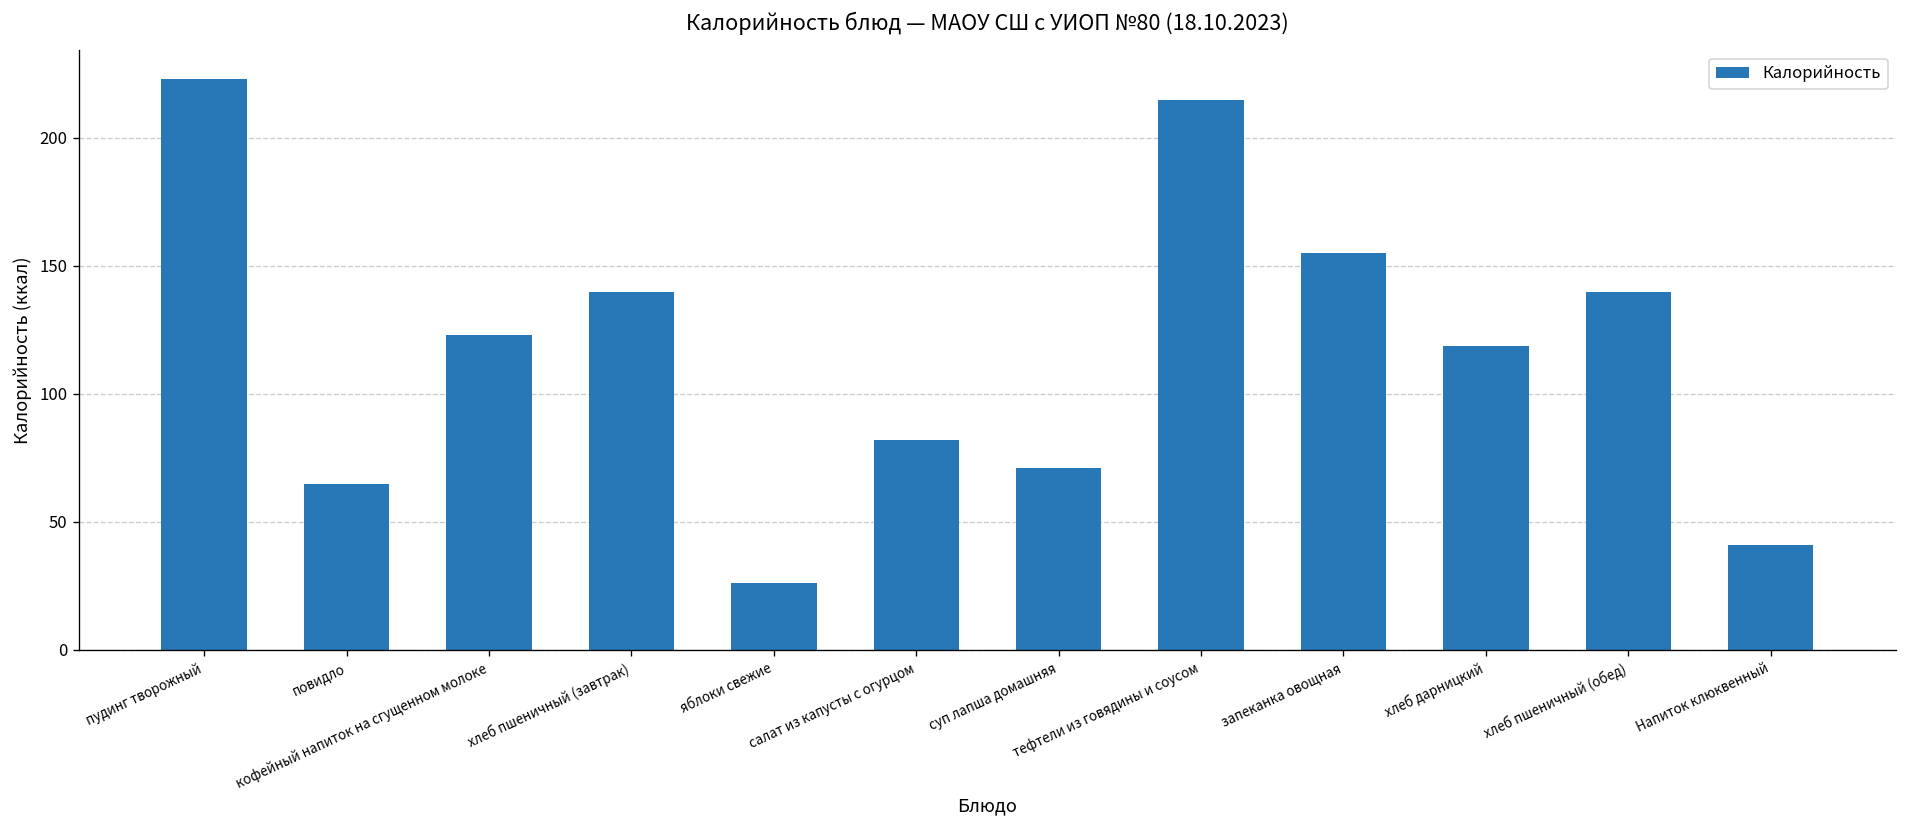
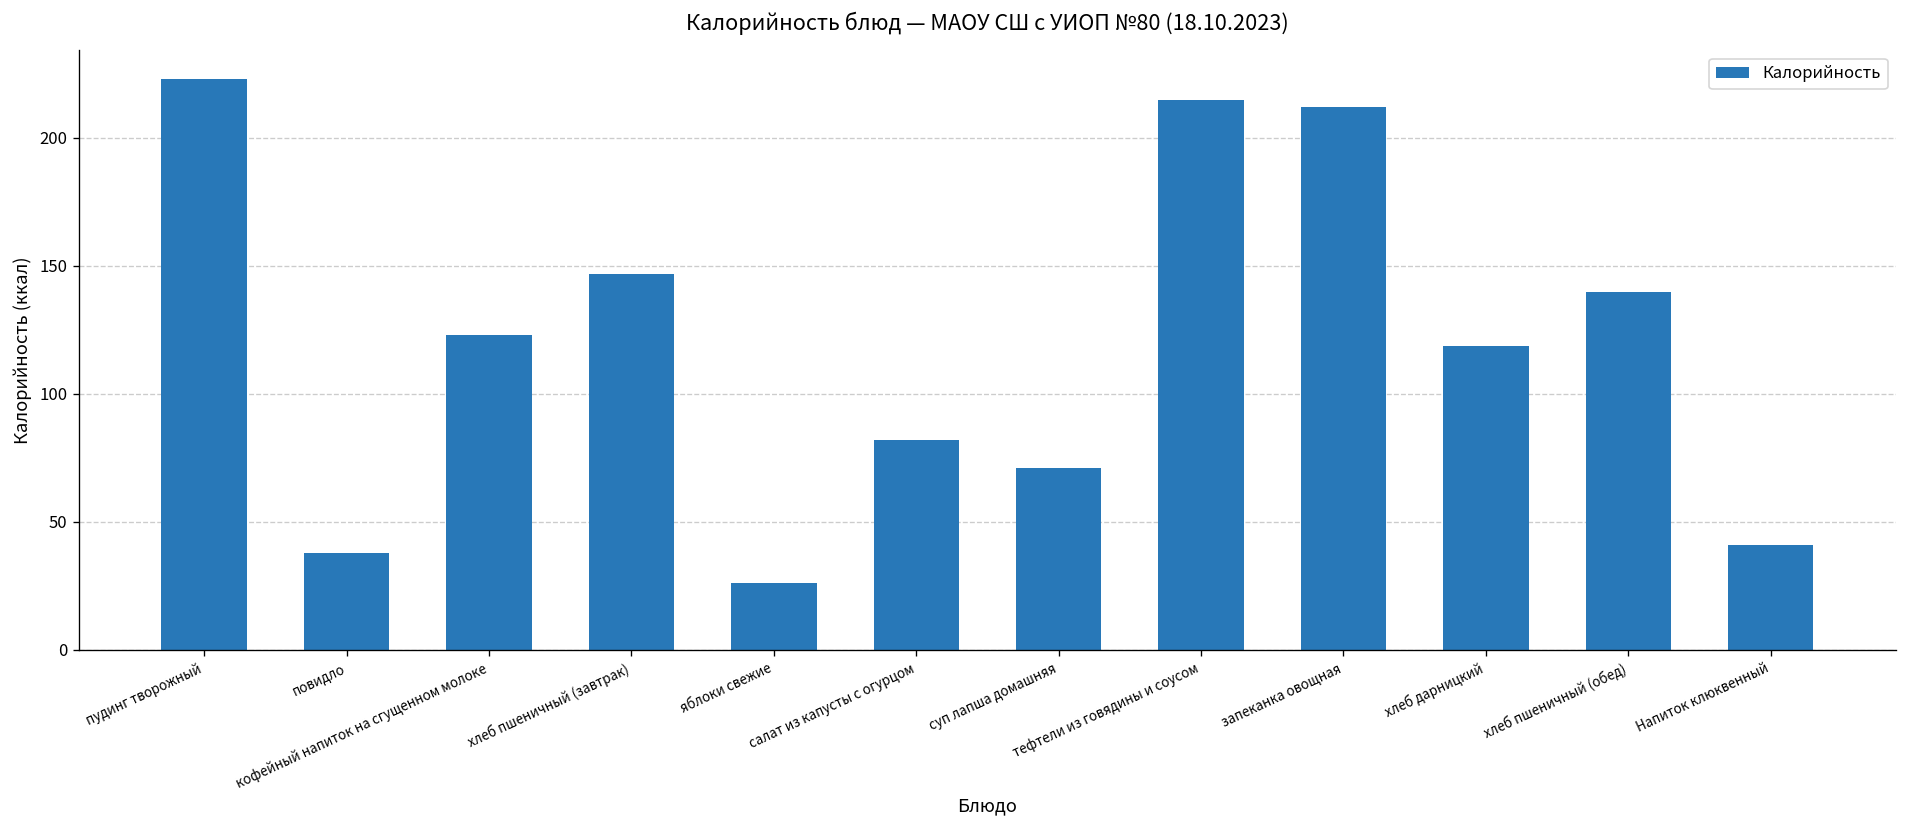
  {
    "пудинг творожный": 223,
-   "повидло": 65,
+   "повидло": 38,
    "кофейный напиток на сгущенном молоке": 123,
-   "хлеб пшеничный (завтрак)": 140,
+   "хлеб пшеничный (завтрак)": 147,
    "яблоки свежие": 26,
    "салат из капусты с огурцом": 82,
    "суп лапша домашняя": 71,
    "тефтели из говядины и соусом": 215,
-   "запеканка овощная": 155,
+   "запеканка овощная": 212,
    "хлеб дарницкий": 119,
    "хлеб пшеничный (обед)": 140,
    "Напиток клюквенный": 41
  }
